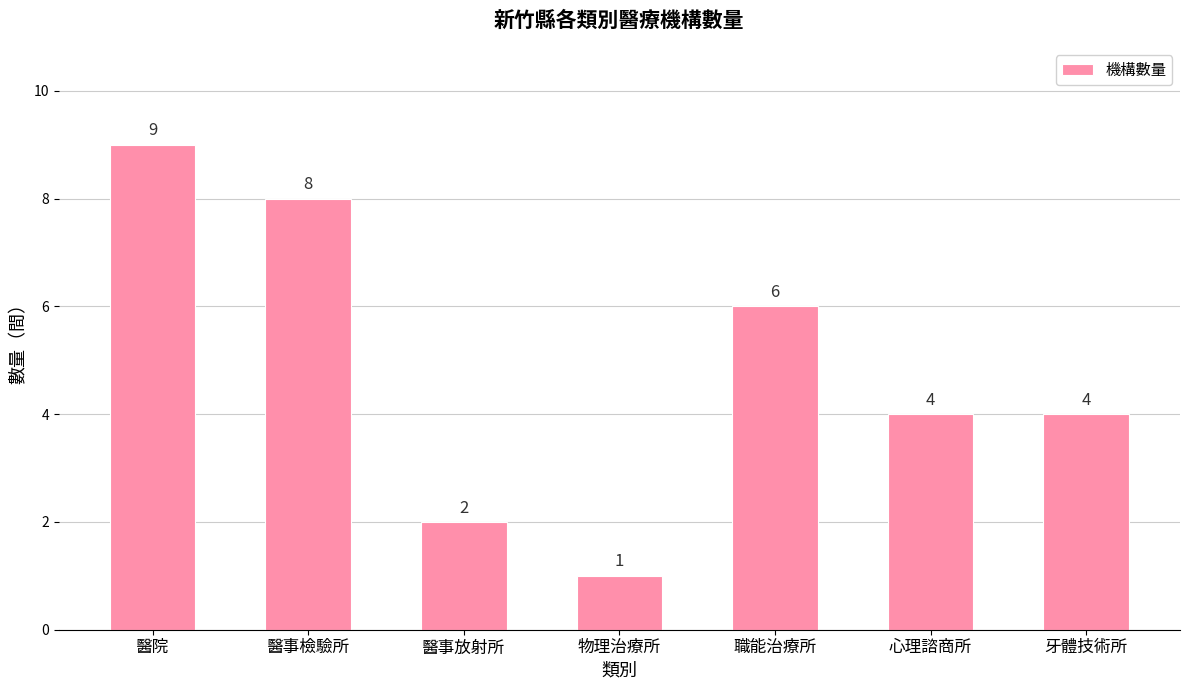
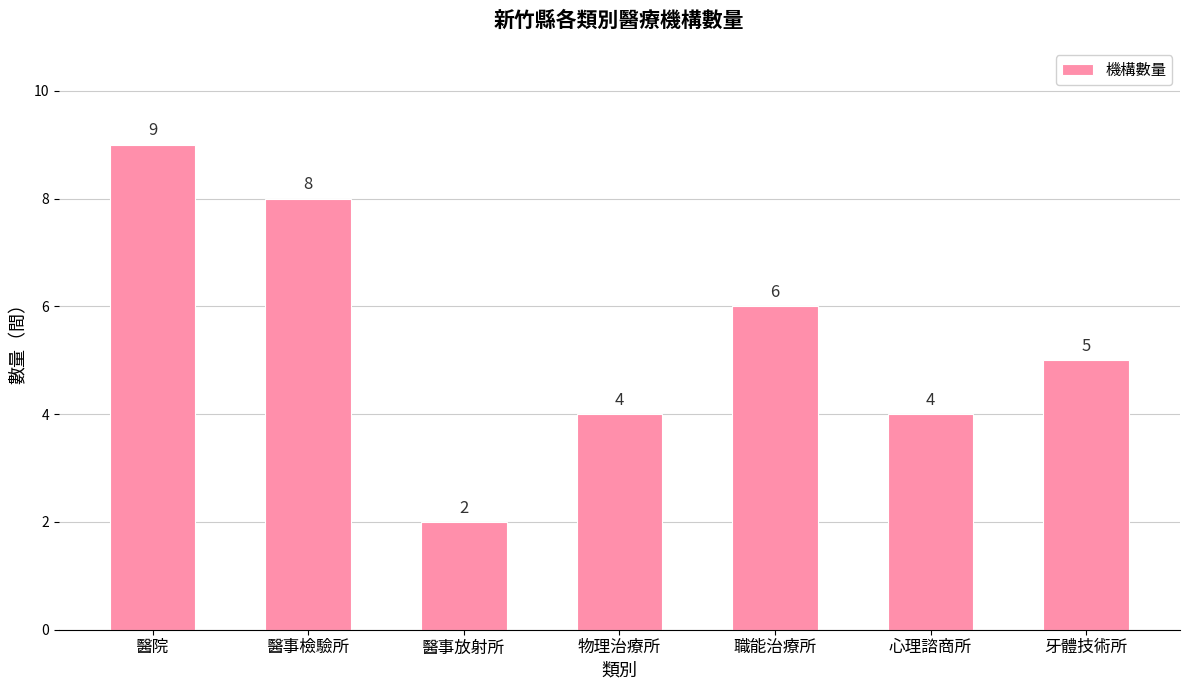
  {
    "醫院": 9,
    "醫事檢驗所": 8,
    "醫事放射所": 2,
-   "物理治療所": 1,
+   "物理治療所": 4,
    "職能治療所": 6,
    "心理諮商所": 4,
-   "牙體技術所": 4
+   "牙體技術所": 5
  }
